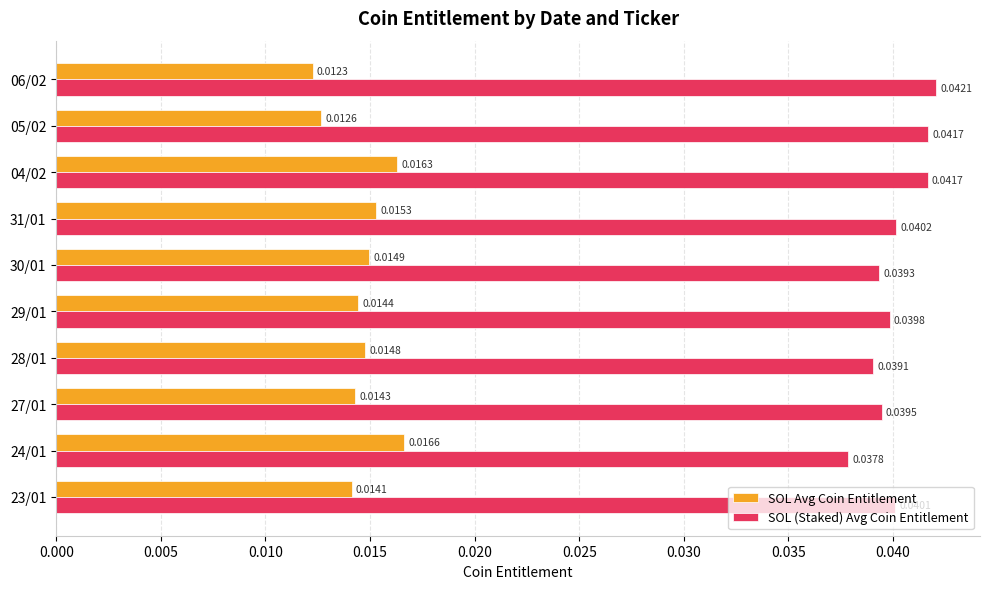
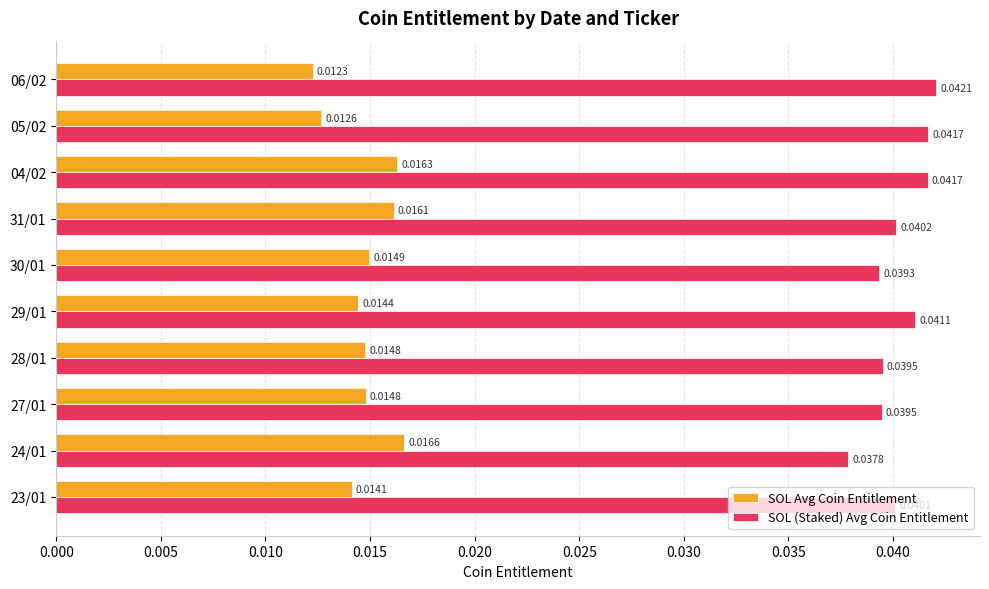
  {
    "SOL Avg Coin Entitlement": {
      "06/02": 0.0123,
      "05/02": 0.0126,
      "04/02": 0.0163,
-     "31/01": 0.0153,
+     "31/01": 0.0161,
      "30/01": 0.0149,
      "29/01": 0.0144,
      "28/01": 0.0148,
-     "27/01": 0.0143,
+     "27/01": 0.0148,
      "24/01": 0.0166,
      "23/01": 0.0141
    },
    "SOL (Staked) Avg Coin Entitlement": {
      "06/02": 0.0421,
      "05/02": 0.0417,
      "04/02": 0.0417,
      "31/01": 0.0402,
      "30/01": 0.0393,
-     "29/01": 0.0398,
-     "28/01": 0.0391,
+     "29/01": 0.0411,
+     "28/01": 0.0395,
      "27/01": 0.0395,
      "24/01": 0.0378
    }
  }
